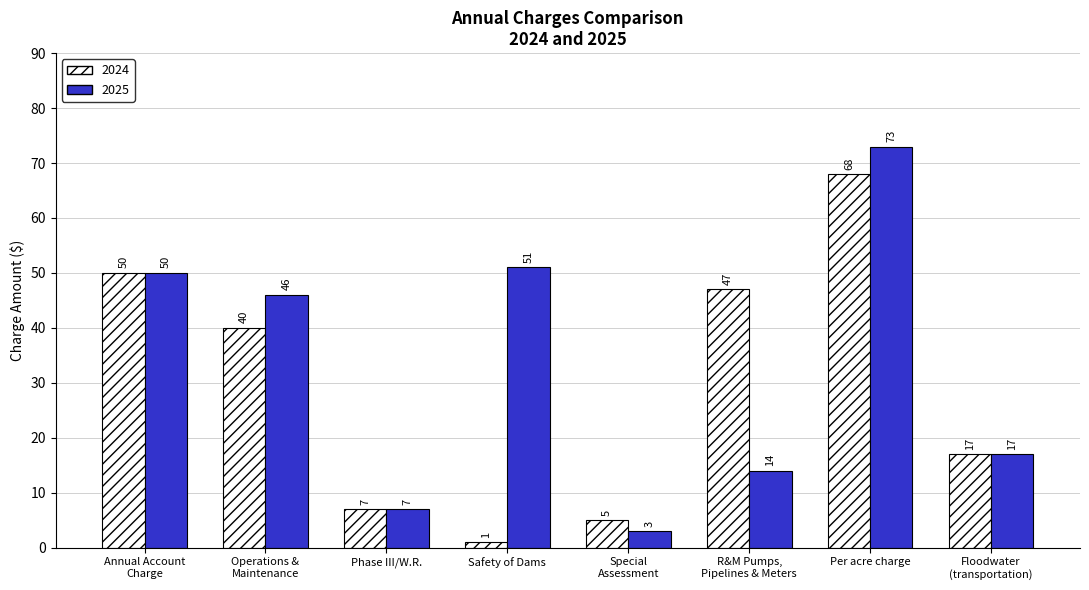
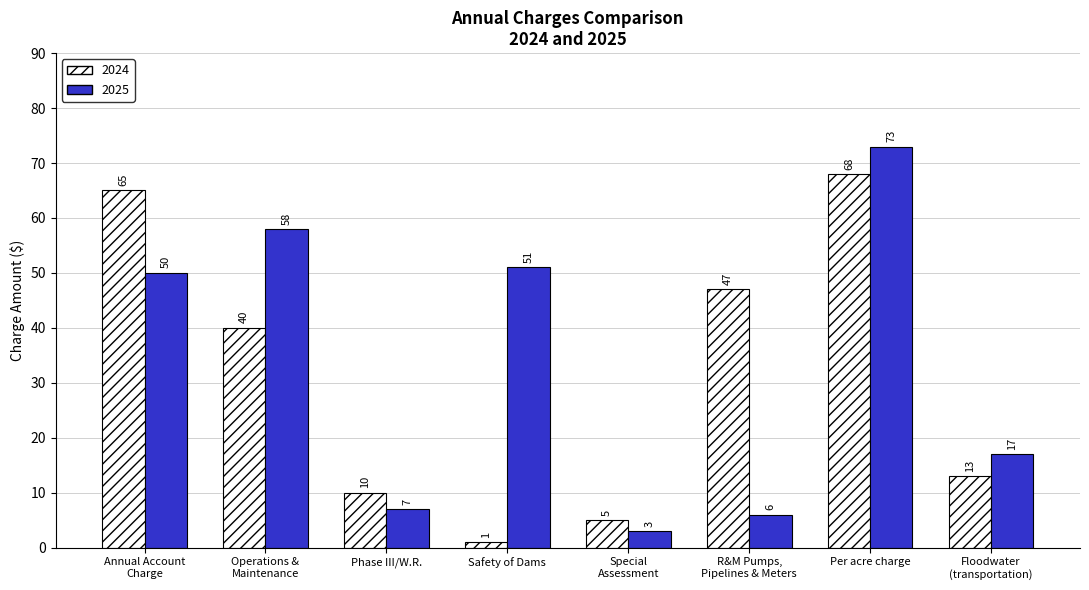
  {
    "2024": {
-     "Annual Account Charge": 50,
+     "Annual Account Charge": 65,
      "Operations & Maintenance": 40,
-     "Phase III/W.R.": 7,
+     "Phase III/W.R.": 10,
      "Safety of Dams": 1,
      "Special Assessment": 5,
      "R&M Pumps, Pipelines & Meters": 47,
      "Per acre charge": 68,
-     "Floodwater (transportation)": 17
+     "Floodwater (transportation)": 13
    },
    "2025": {
      "Annual Account Charge": 50,
-     "Operations & Maintenance": 46,
+     "Operations & Maintenance": 58,
      "Phase III/W.R.": 7,
      "Safety of Dams": 51,
      "Special Assessment": 3,
-     "R&M Pumps, Pipelines & Meters": 14,
+     "R&M Pumps, Pipelines & Meters": 6,
      "Per acre charge": 73,
      "Floodwater (transportation)": 17
    }
  }
